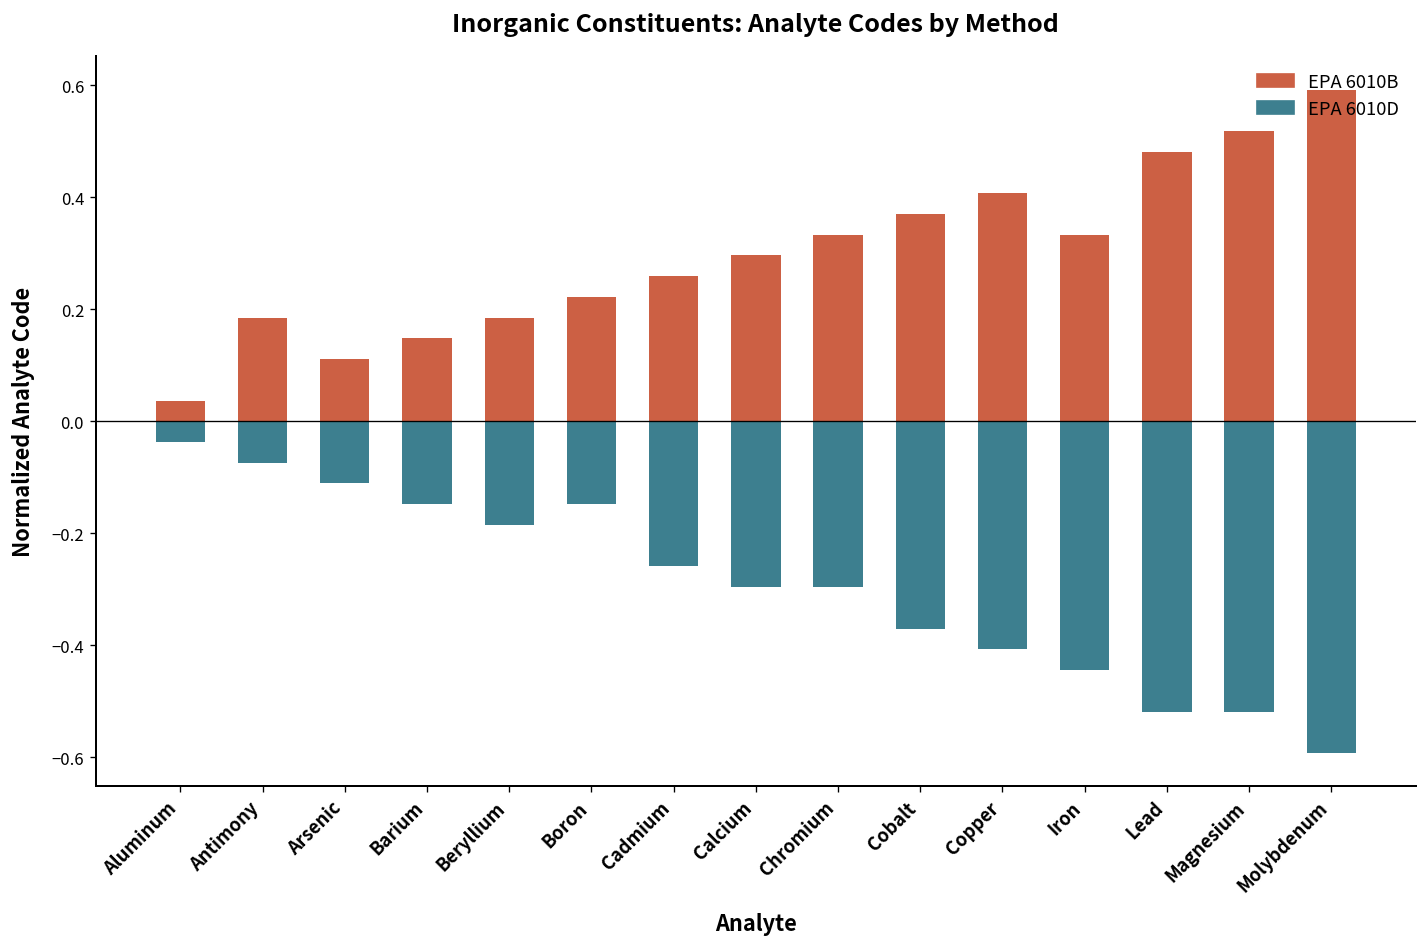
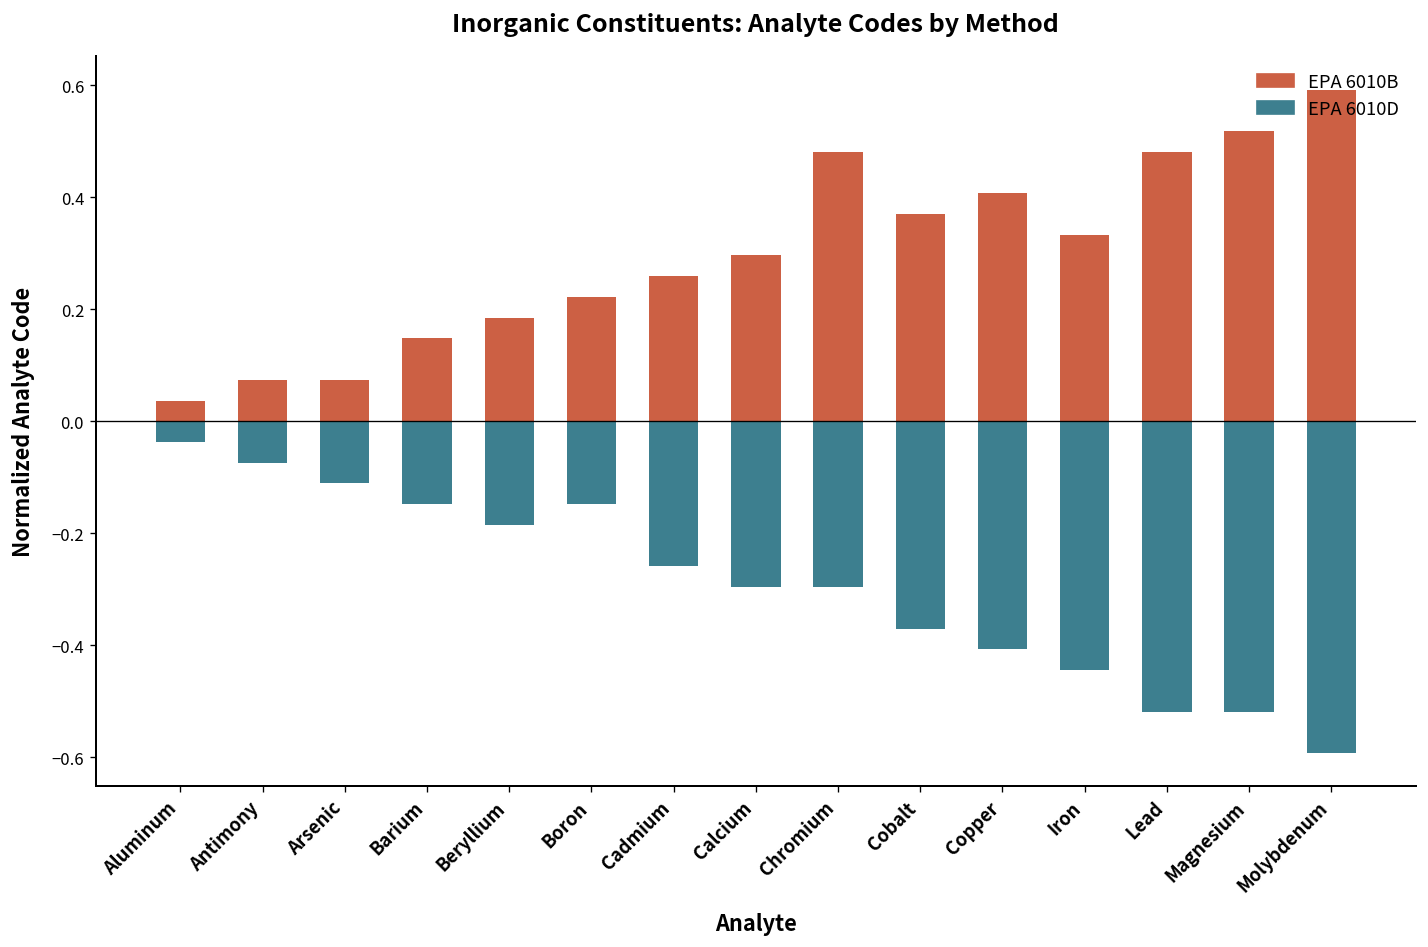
  {
    "EPA 6010B": {
      "Aluminum": 0.04,
-     "Antimony": 0.19,
-     "Arsenic": 0.11,
+     "Antimony": 0.07,
+     "Arsenic": 0.07,
      "Barium": 0.15,
      "Beryllium": 0.19,
      "Boron": 0.22,
      "Cadmium": 0.26,
      "Calcium": 0.30,
-     "Chromium": 0.33,
+     "Chromium": 0.48,
      "Cobalt": 0.37,
      "Copper": 0.41,
      "Iron": 0.33,
      "Lead": 0.48,
      "Magnesium": 0.52,
      "Molybdenum": 0.59
    },
    "EPA 6010D": {
      "Aluminum": -0.04,
      "Antimony": -0.07,
      "Arsenic": -0.11,
      "Barium": -0.15,
      "Beryllium": -0.19,
      "Boron": -0.15,
      "Cadmium": -0.26,
      "Calcium": -0.30,
      "Chromium": -0.30,
      "Cobalt": -0.37,
      "Copper": -0.41,
      "Iron": -0.44,
      "Lead": -0.52,
      "Magnesium": -0.52,
      "Molybdenum": -0.59
    }
  }
